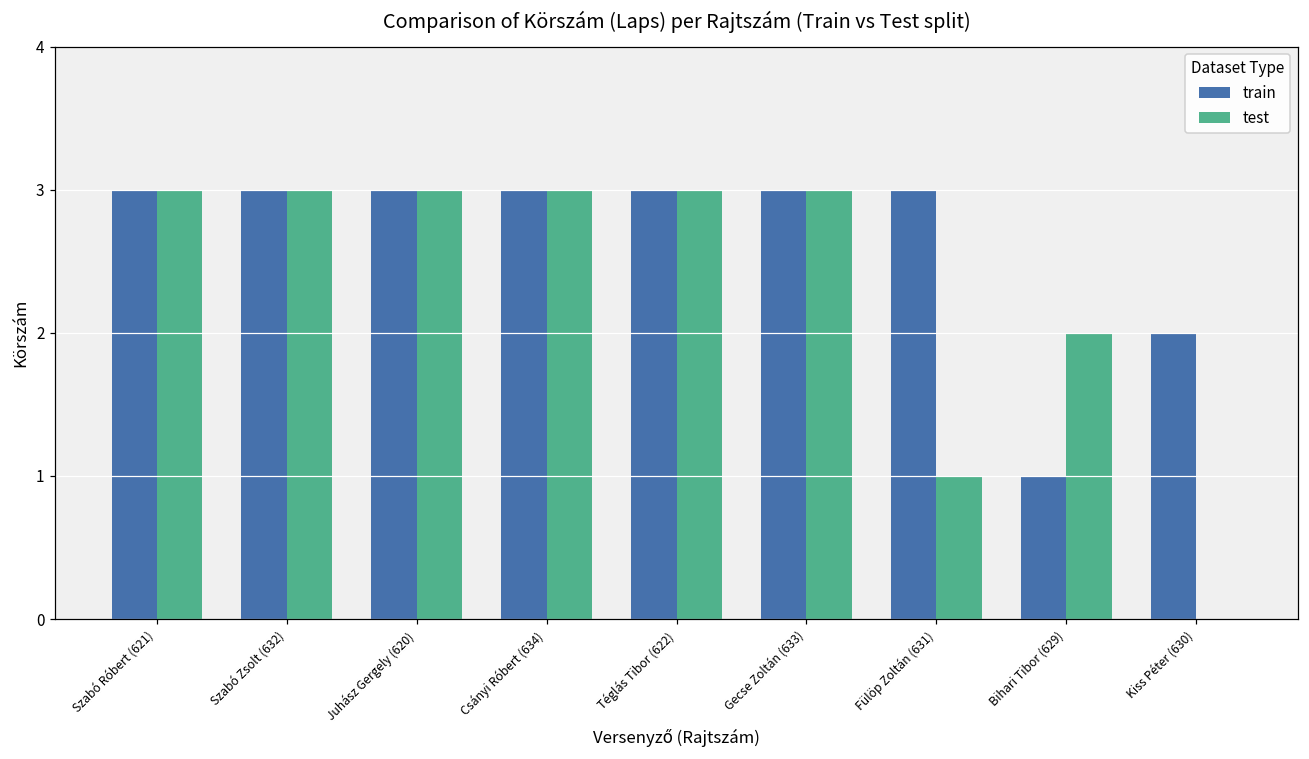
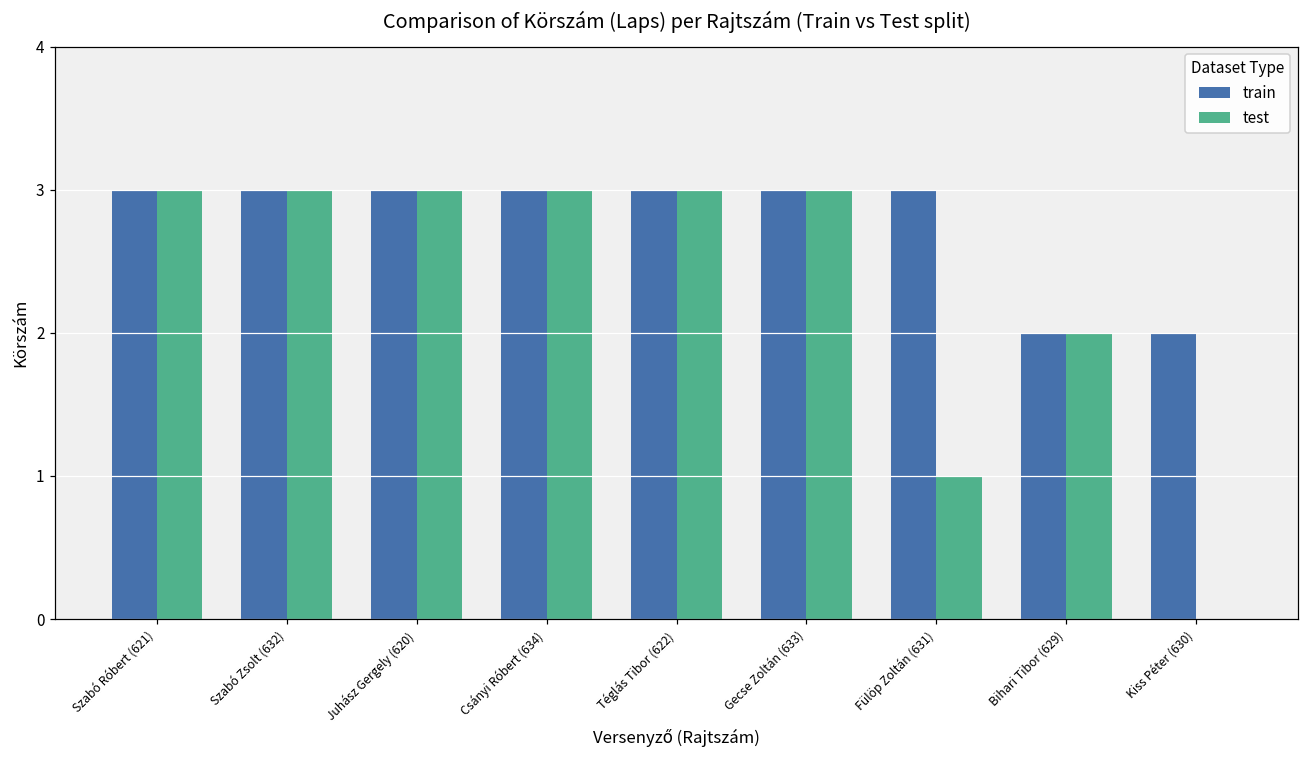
  {
    "train": {
      "Szabó Róbert (621)": 3,
      "Szabó Zsolt (632)": 3,
      "Juhász Gergely (620)": 3,
      "Csányi Róbert (634)": 3,
      "Téglás Tibor (622)": 3,
      "Gecse Zoltán (633)": 3,
      "Fülöp Zoltán (631)": 3,
-     "Bihari Tibor (629)": 1,
+     "Bihari Tibor (629)": 2,
      "Kiss Péter (630)": 2
    },
    "test": {
      "Szabó Róbert (621)": 3,
      "Szabó Zsolt (632)": 3,
      "Juhász Gergely (620)": 3,
      "Csányi Róbert (634)": 3,
      "Téglás Tibor (622)": 3,
      "Gecse Zoltán (633)": 3,
      "Fülöp Zoltán (631)": 1,
      "Bihari Tibor (629)": 2,
      "Kiss Péter (630)": 0
    }
  }
